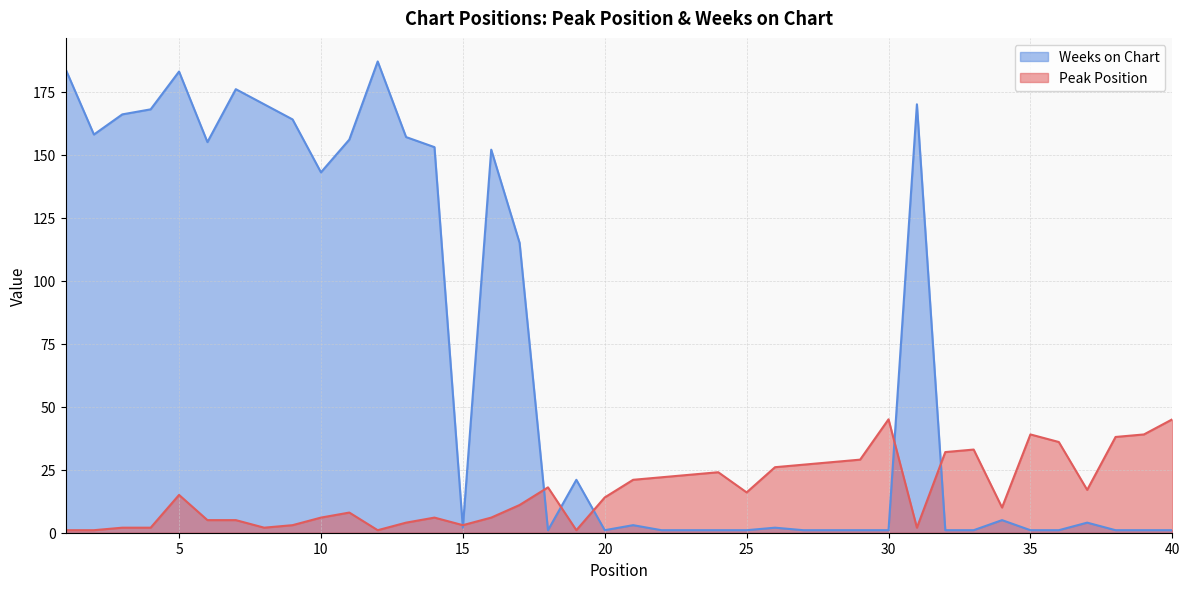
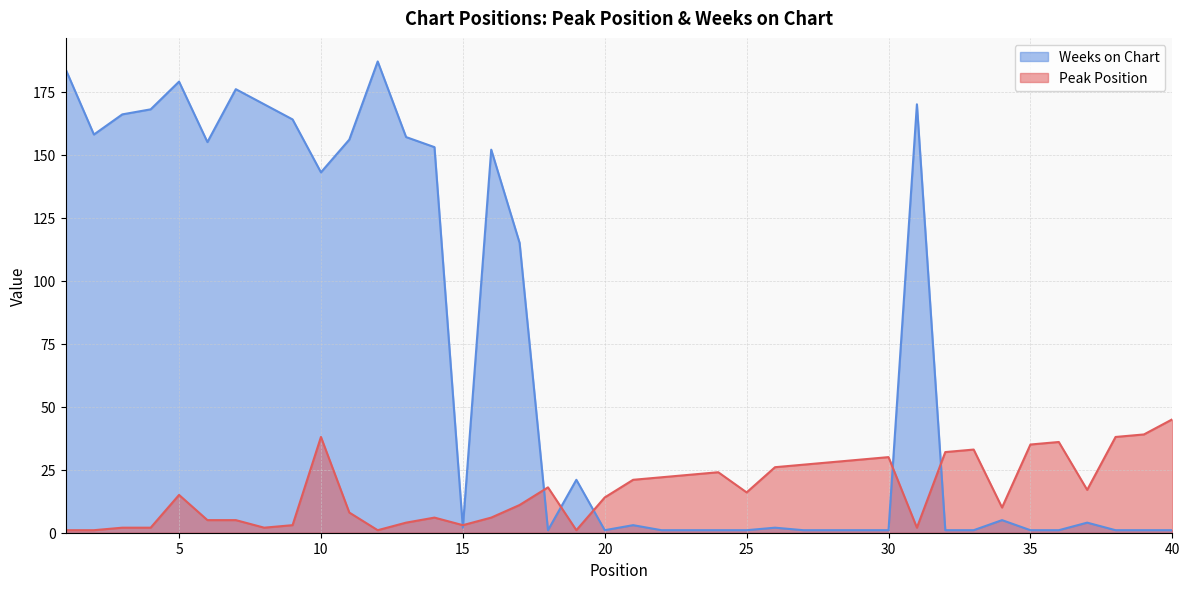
  {
    "Weeks on Chart": {
-     "5": 183,
+     "5": 179,
      "10": 143,
      "20": 1,
      "25": 1,
      "30": 1,
      "35": 1,
      "40": 1
    },
    "Peak Position": {
      "5": 15,
-     "10": 6,
+     "10": 38,
      "20": 14,
      "25": 16,
-     "30": 45,
-     "35": 39,
+     "30": 30,
+     "35": 35,
      "40": 45
    }
  }
